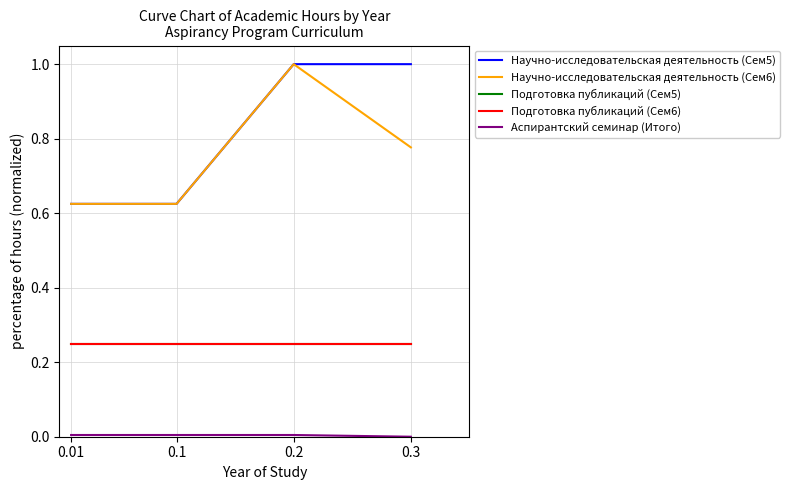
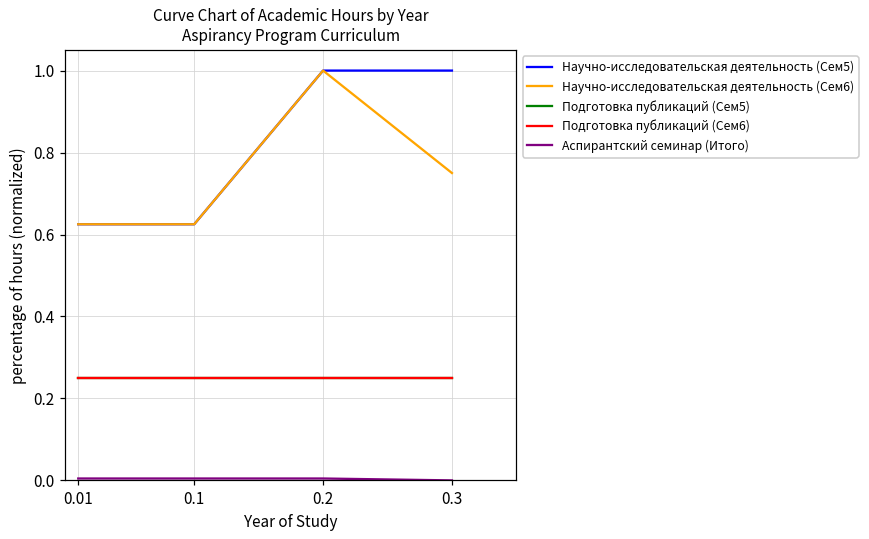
  {
    "Научно-исследовательская деятельность (Сем5)": {
      "0.3": 1.00
    },
    "Научно-исследовательская деятельность (Сем6)": {
-     "0.3": 0.78
+     "0.3": 0.75
    },
    "Подготовка публикаций (Сем6)": {
      "0.01": 0.25,
      "0.1": 0.25,
      "0.2": 0.25,
      "0.3": 0.25
    },
    "Аспирантский семинар (Итого)": {
      "0.01": 0.00,
      "0.1": 0.00,
      "0.2": 0.00,
      "0.3": 0.00
    }
  }
